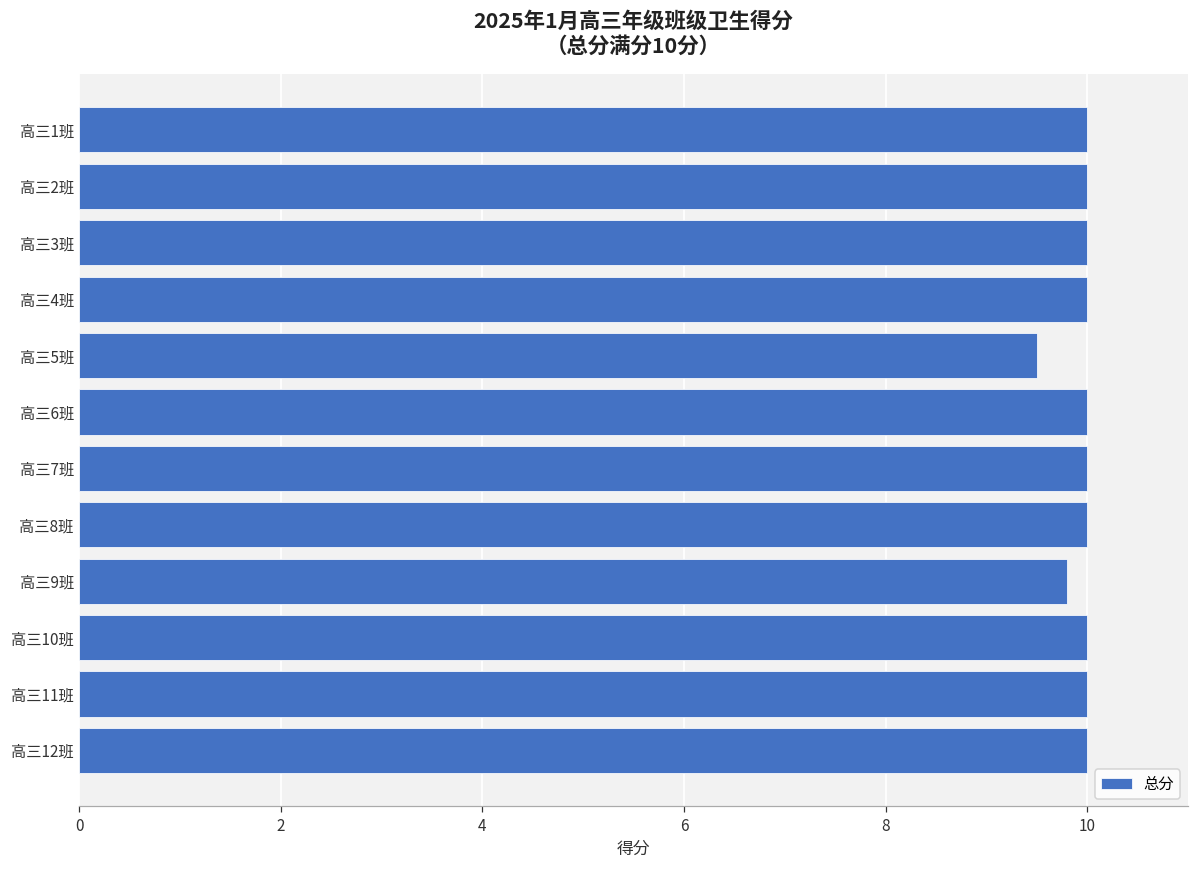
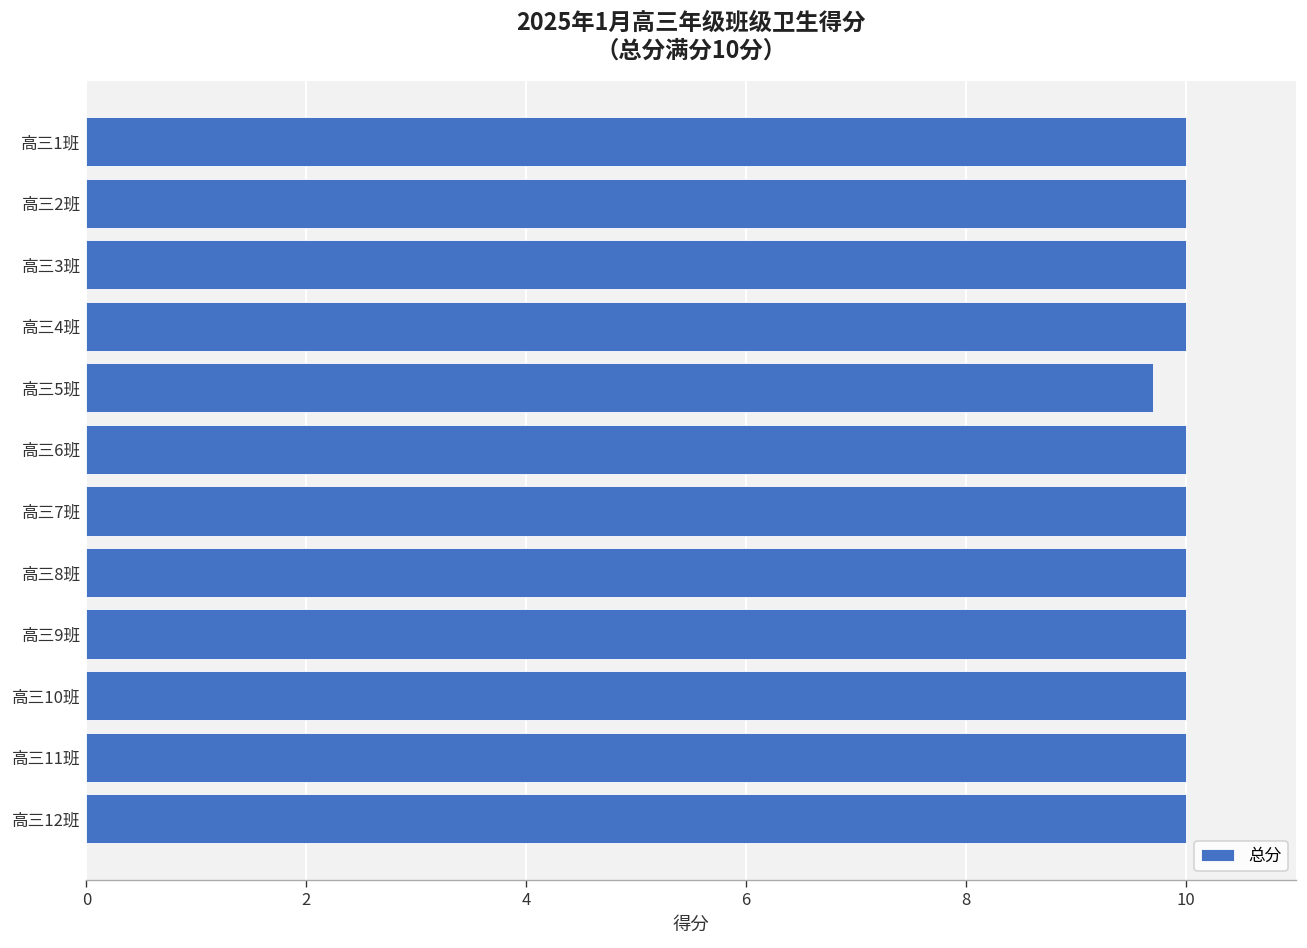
  {
    "高三1班": 10.0,
    "高三2班": 10.0,
    "高三3班": 10.0,
    "高三4班": 10.0,
-   "高三5班": 9.5,
+   "高三5班": 9.7,
    "高三6班": 10.0,
    "高三7班": 10.0,
    "高三8班": 10.0,
-   "高三9班": 9.8,
+   "高三9班": 10.0,
    "高三10班": 10.0,
    "高三11班": 10.0,
    "高三12班": 10.0
  }
